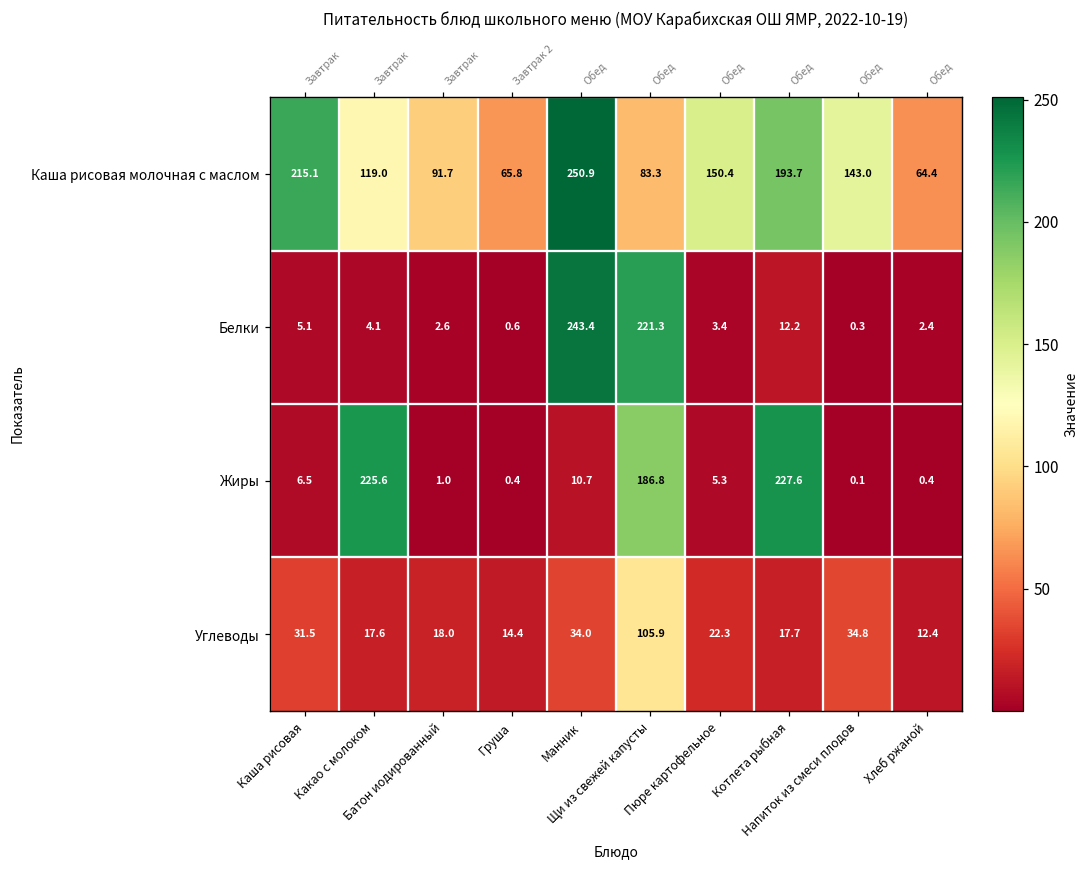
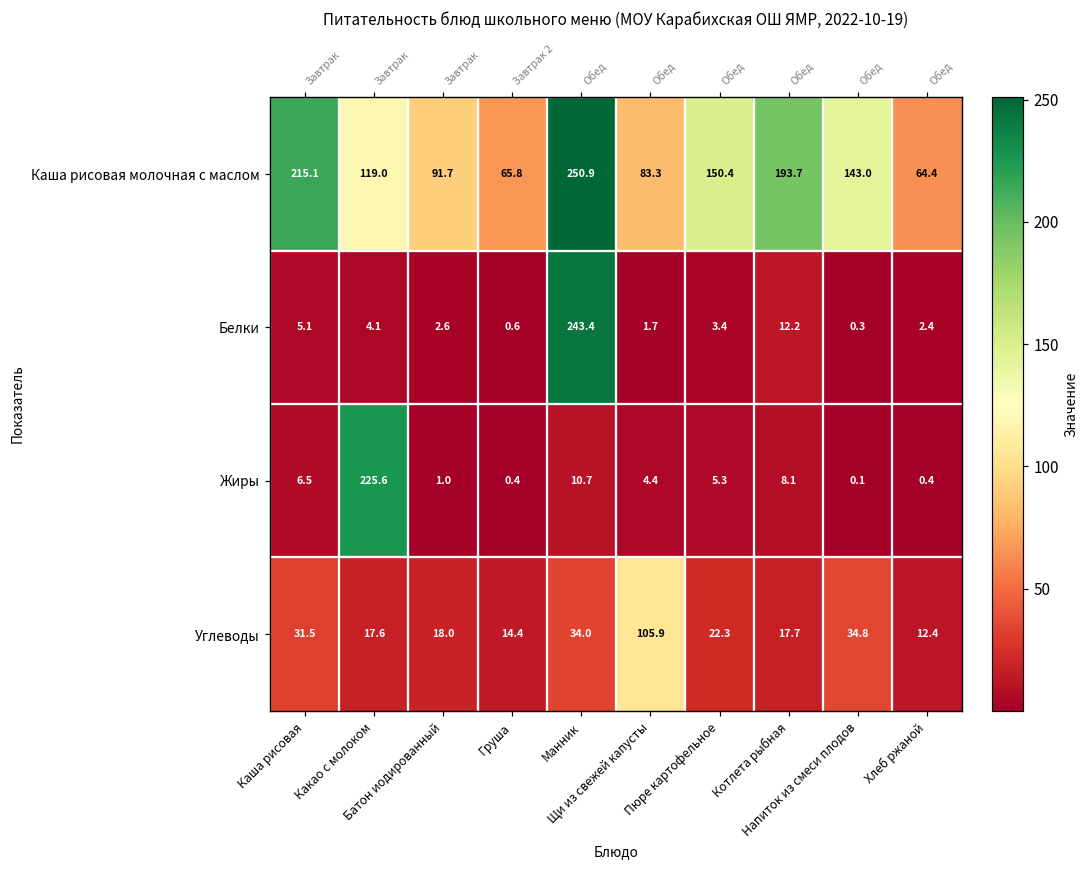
  {
    "Каша рисовая молочная с маслом": {
      "Каша рисовая": 215.1,
      "Какао с молоком": 119.0,
      "Батон иодированный": 91.7,
      "Груша": 65.8,
      "Манник": 250.9,
      "Щи из свежей капусты": 83.3,
      "Пюре картофельное": 150.4,
      "Котлета рыбная": 193.7,
      "Напиток из смеси плодов": 143.0,
      "Хлеб ржаной": 64.4
    },
    "Белки": {
      "Каша рисовая": 5.1,
      "Какао с молоком": 4.1,
      "Батон иодированный": 2.6,
      "Груша": 0.6,
      "Манник": 243.4,
-     "Щи из свежей капусты": 221.3,
+     "Щи из свежей капусты": 1.7,
      "Пюре картофельное": 3.4,
      "Котлета рыбная": 12.2,
      "Напиток из смеси плодов": 0.3,
      "Хлеб ржаной": 2.4
    },
    "Жиры": {
      "Каша рисовая": 6.5,
      "Какао с молоком": 225.6,
      "Батон иодированный": 1.0,
      "Груша": 0.4,
      "Манник": 10.7,
-     "Щи из свежей капусты": 186.8,
+     "Щи из свежей капусты": 4.4,
      "Пюре картофельное": 5.3,
-     "Котлета рыбная": 227.6,
+     "Котлета рыбная": 8.1,
      "Напиток из смеси плодов": 0.1,
      "Хлеб ржаной": 0.4
    },
    "Углеводы": {
      "Каша рисовая": 31.5,
      "Какао с молоком": 17.6,
      "Батон иодированный": 18.0,
      "Груша": 14.4,
      "Манник": 34.0,
      "Щи из свежей капусты": 105.9,
      "Пюре картофельное": 22.3,
      "Котлета рыбная": 17.7,
      "Напиток из смеси плодов": 34.8,
      "Хлеб ржаной": 12.4
    }
  }
